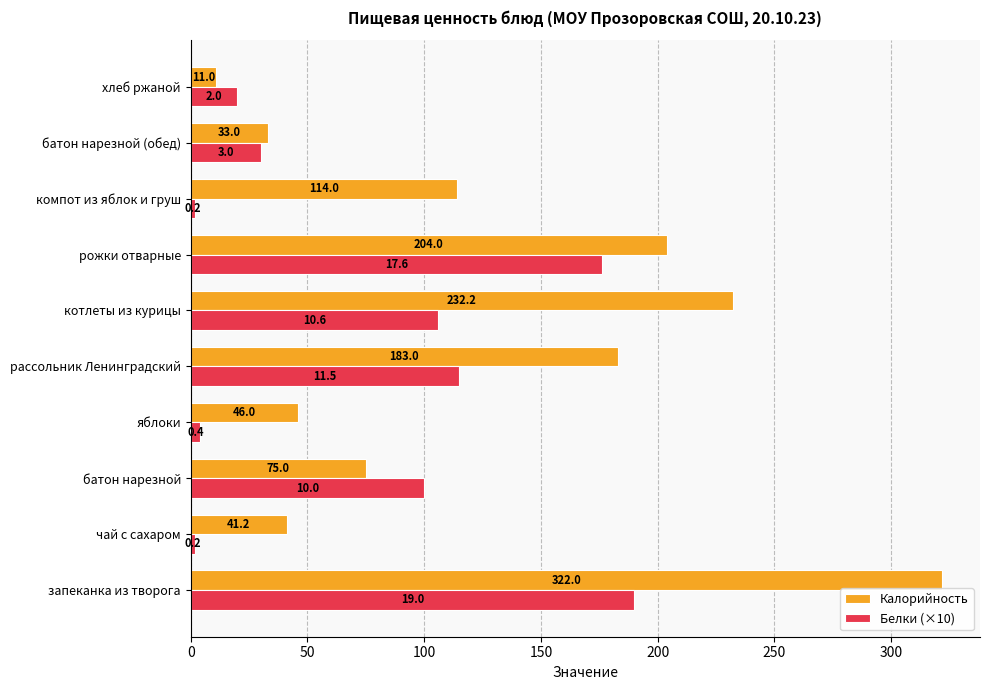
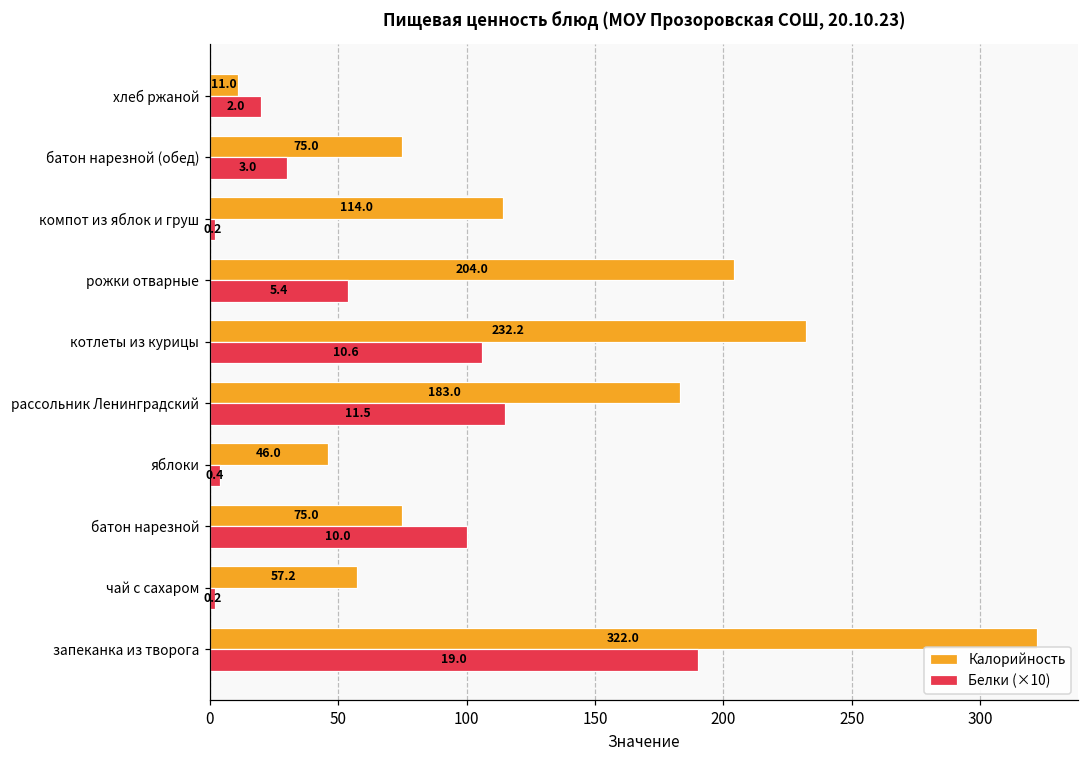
  {
    "Калорийность": {
      "хлеб ржаной": 11.0,
-     "батон нарезной (обед)": 33.0,
+     "батон нарезной (обед)": 75.0,
      "компот из яблок и груш": 114.0,
      "рожки отварные": 204.0,
      "котлеты из курицы": 232.2,
      "рассольник Ленинградский": 183.0,
      "яблоки": 46.0,
      "батон нарезной": 75.0,
-     "чай с сахаром": 41.2,
+     "чай с сахаром": 57.2,
      "запеканка из творога": 322.0
    },
    "Белки (×10)": {
-     "рожки отварные": 17.6
+     "рожки отварные": 5.4
    }
  }
